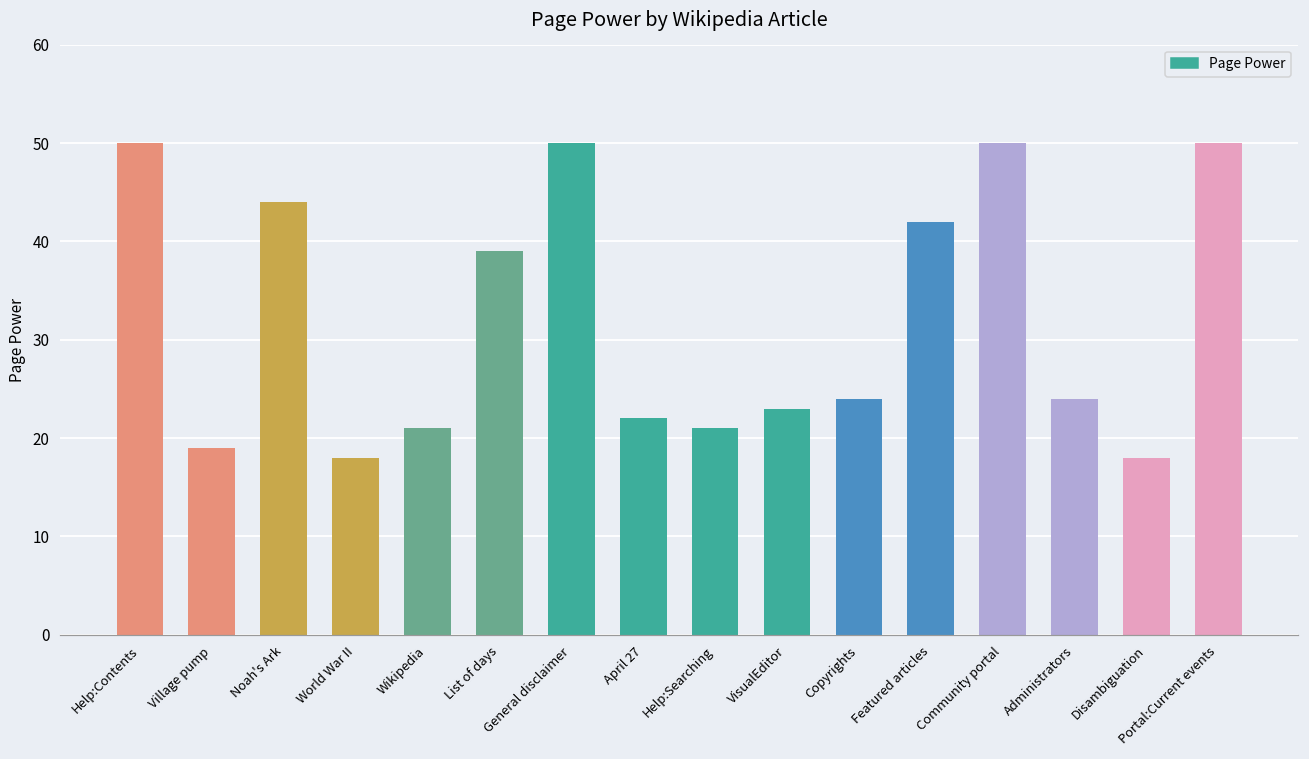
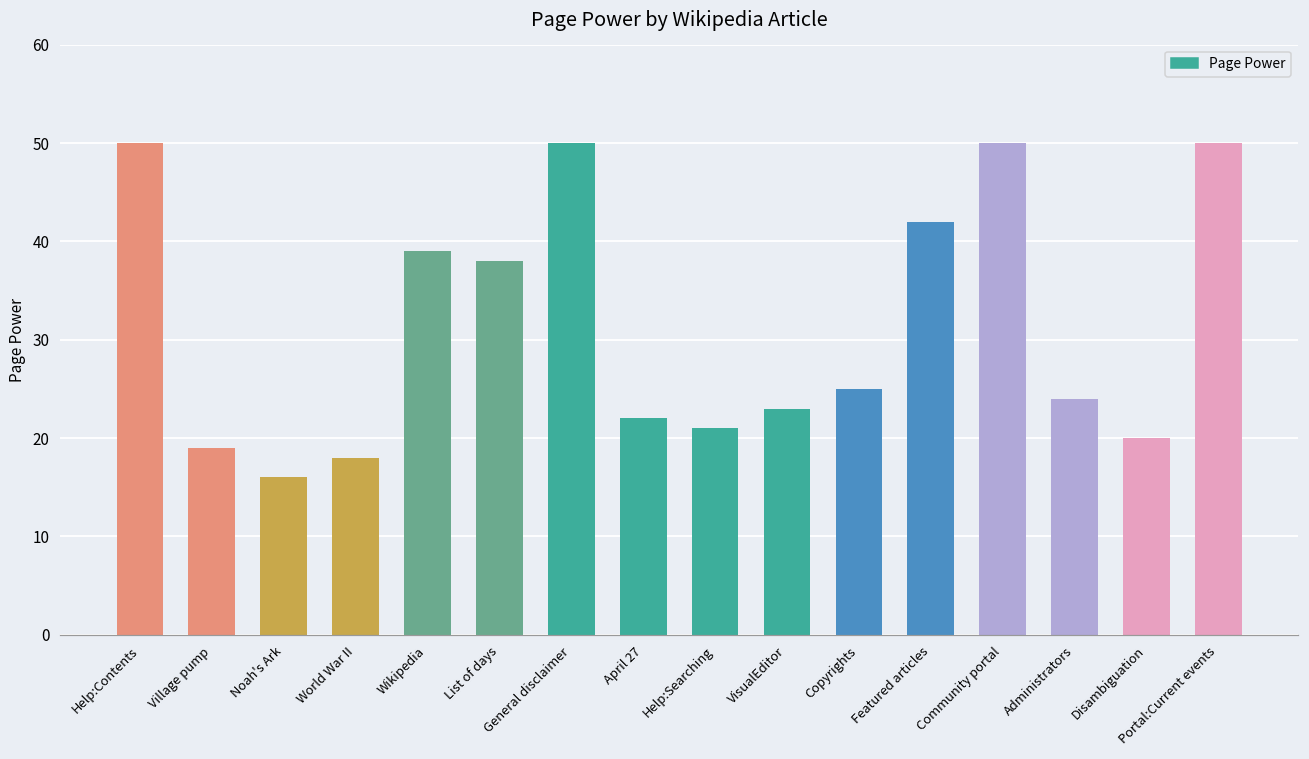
  {
    "Help:Contents": 50,
    "Village pump": 19,
-   "Noah's Ark": 44,
+   "Noah's Ark": 16,
    "World War II": 18,
-   "Wikipedia": 21,
-   "List of days": 39,
+   "Wikipedia": 39,
+   "List of days": 38,
    "General disclaimer": 50,
    "April 27": 22,
    "Help:Searching": 21,
    "VisualEditor": 23,
-   "Copyrights": 24,
+   "Copyrights": 25,
    "Featured articles": 42,
    "Community portal": 50,
    "Administrators": 24,
-   "Disambiguation": 18,
+   "Disambiguation": 20,
    "Portal:Current events": 50
  }
